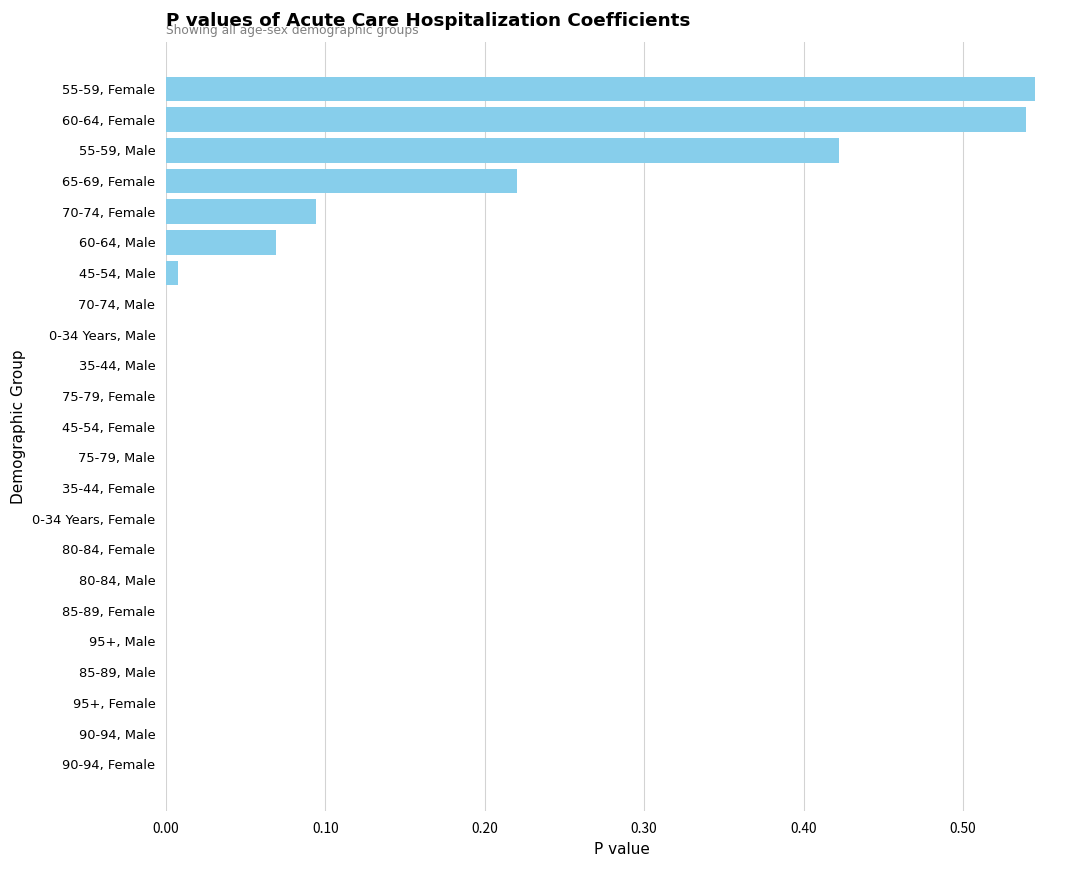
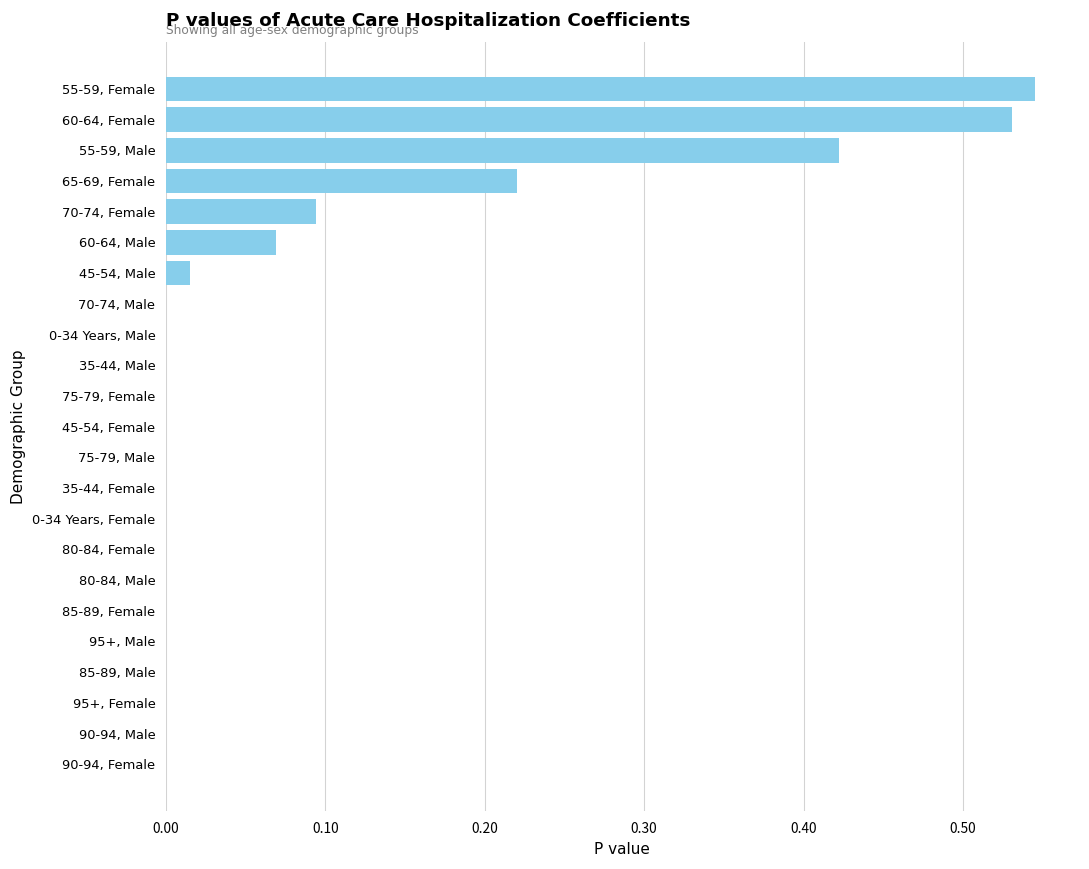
  {
    "55-59, Female": 0.545,
-   "60-64, Female": 0.539,
+   "60-64, Female": 0.531,
    "55-59, Male": 0.422,
    "65-69, Female": 0.220,
    "70-74, Female": 0.094,
    "60-64, Male": 0.069,
-   "45-54, Male": 0.008
+   "45-54, Male": 0.015
  }
